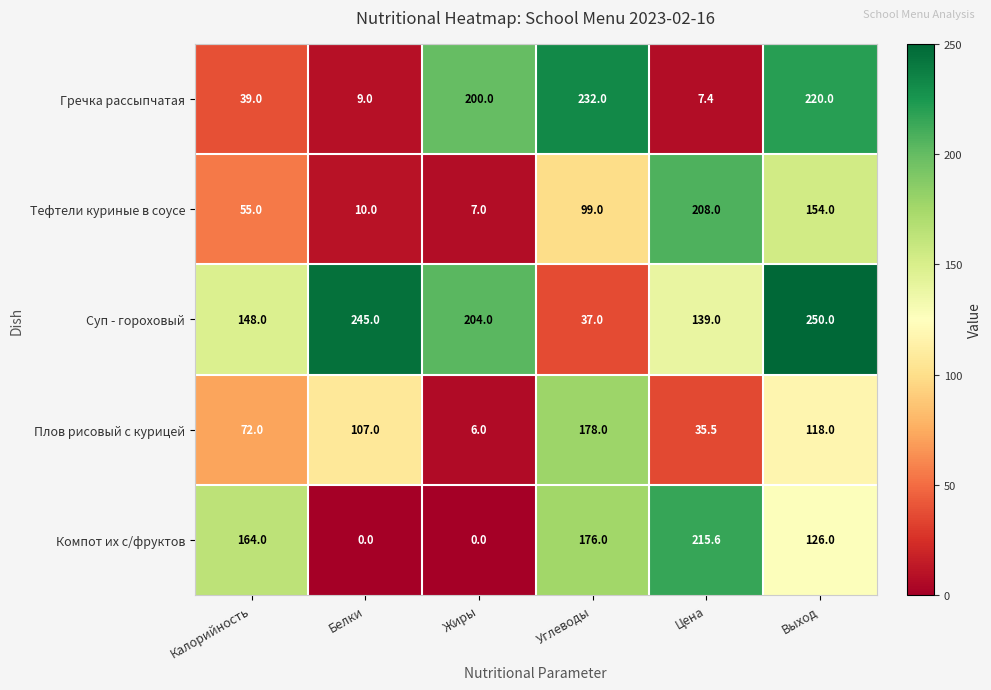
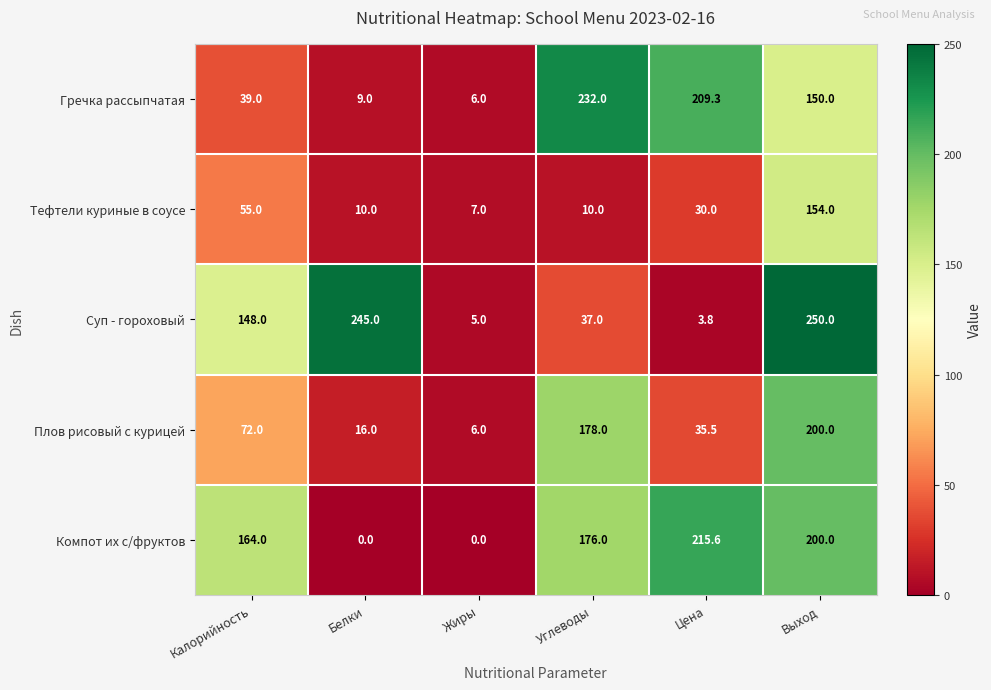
  {
    "Гречка рассыпчатая": {
      "Калорийность": 39.0,
      "Белки": 9.0,
-     "Жиры": 200.0,
+     "Жиры": 6.0,
      "Углеводы": 232.0,
-     "Цена": 7.4,
-     "Выход": 220.0
+     "Цена": 209.3,
+     "Выход": 150.0
    },
    "Тефтели куриные в соусе": {
      "Калорийность": 55.0,
      "Белки": 10.0,
      "Жиры": 7.0,
-     "Углеводы": 99.0,
-     "Цена": 208.0,
+     "Углеводы": 10.0,
+     "Цена": 30.0,
      "Выход": 154.0
    },
    "Суп - гороховый": {
      "Калорийность": 148.0,
      "Белки": 245.0,
-     "Жиры": 204.0,
+     "Жиры": 5.0,
      "Углеводы": 37.0,
-     "Цена": 139.0,
+     "Цена": 3.8,
      "Выход": 250.0
    },
    "Плов рисовый с курицей": {
      "Калорийность": 72.0,
-     "Белки": 107.0,
+     "Белки": 16.0,
      "Жиры": 6.0,
      "Углеводы": 178.0,
      "Цена": 35.5,
-     "Выход": 118.0
+     "Выход": 200.0
    },
    "Компот их с/фруктов": {
      "Калорийность": 164.0,
      "Белки": 0.0,
      "Жиры": 0.0,
      "Углеводы": 176.0,
      "Цена": 215.6,
-     "Выход": 126.0
+     "Выход": 200.0
    }
  }
